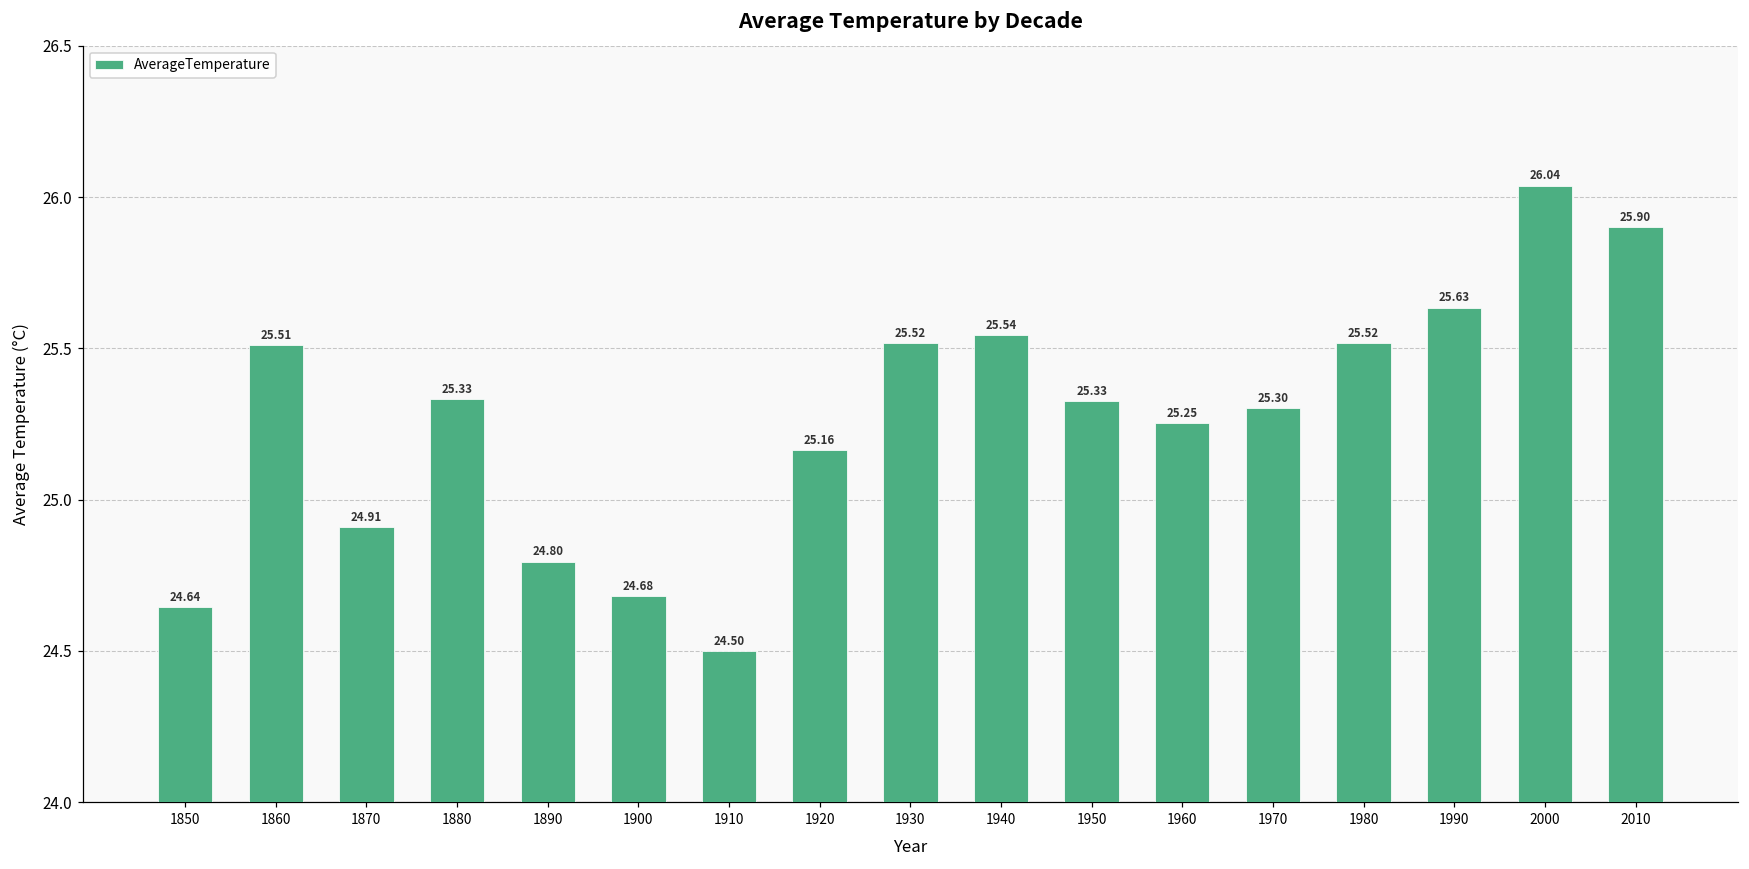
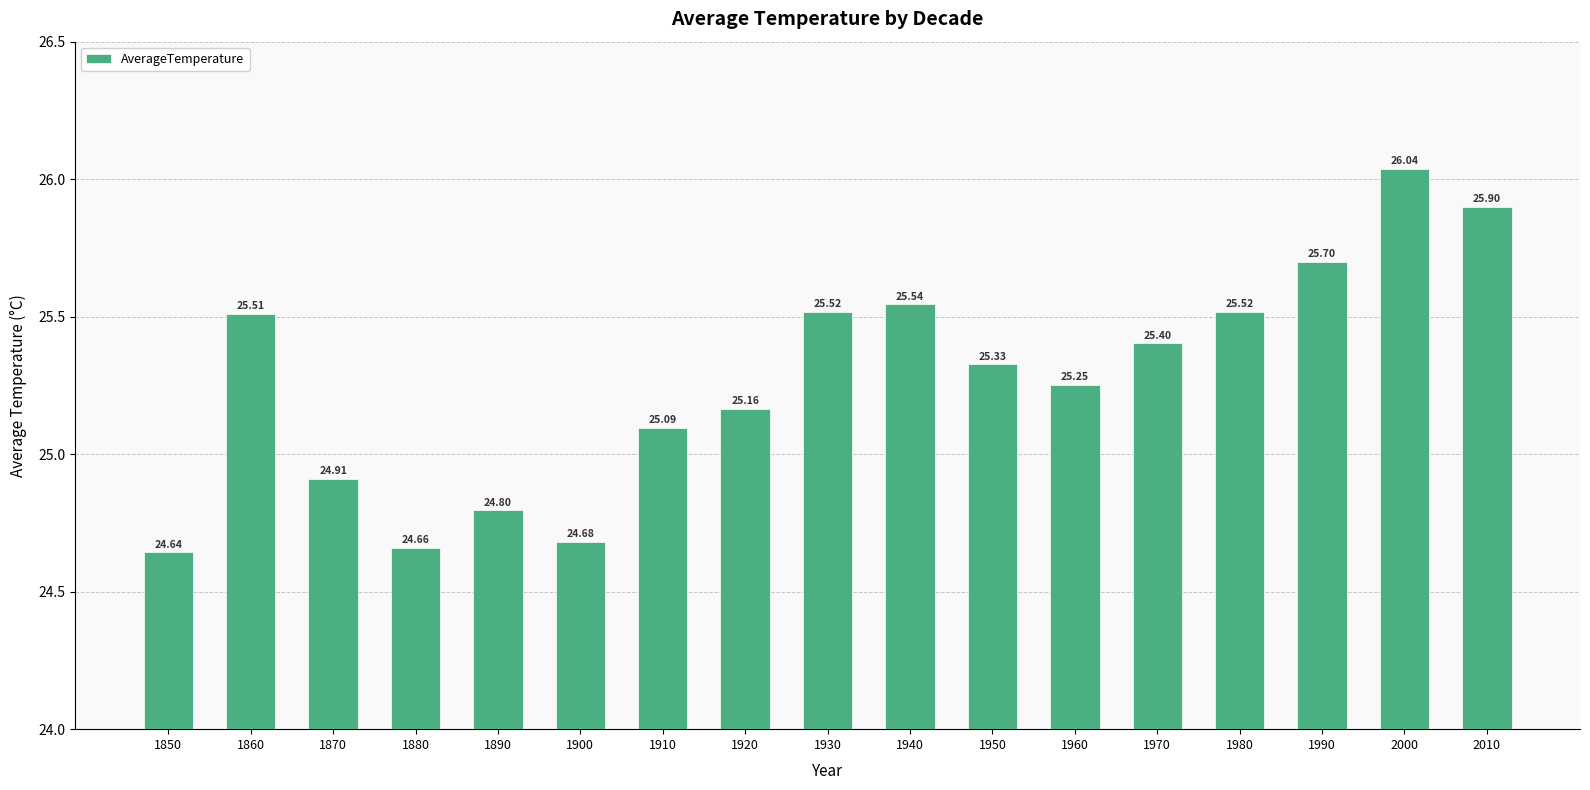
  {
    "1850": 24.64,
    "1860": 25.51,
    "1870": 24.91,
-   "1880": 25.33,
+   "1880": 24.66,
    "1890": 24.80,
    "1900": 24.68,
-   "1910": 24.50,
+   "1910": 25.09,
    "1920": 25.16,
    "1930": 25.52,
    "1940": 25.54,
    "1950": 25.33,
    "1960": 25.25,
-   "1970": 25.30,
+   "1970": 25.40,
    "1980": 25.52,
-   "1990": 25.63,
+   "1990": 25.70,
    "2000": 26.04,
    "2010": 25.90
  }
